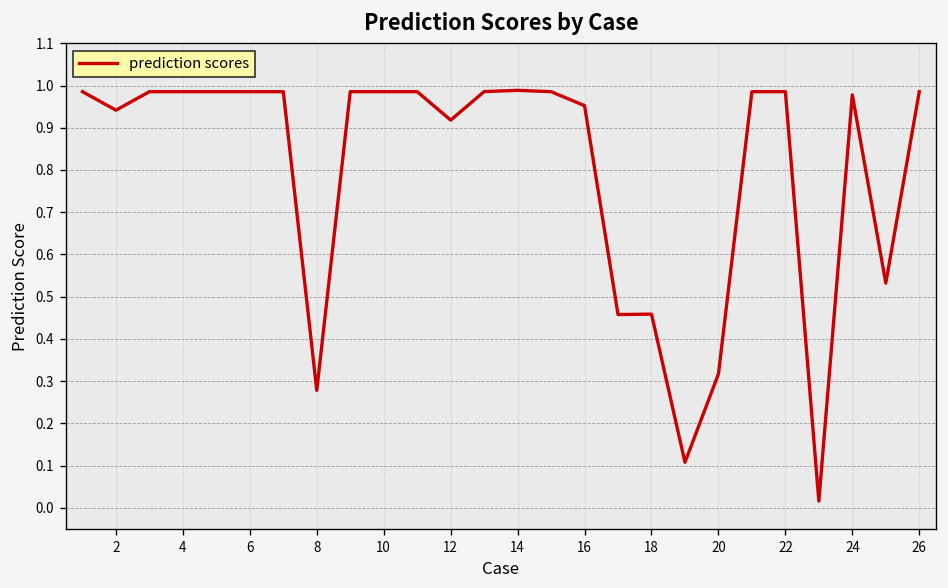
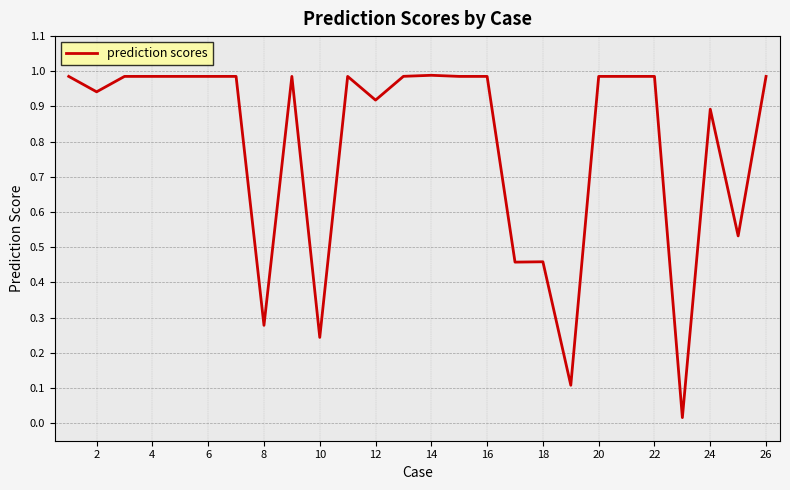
  {
    "2": 0.94,
    "4": 0.99,
    "6": 0.99,
    "8": 0.28,
-   "10": 0.99,
+   "10": 0.24,
    "12": 0.92,
    "14": 0.99,
-   "16": 0.95,
+   "16": 0.99,
    "18": 0.46,
-   "20": 0.32,
+   "20": 0.99,
    "22": 0.99,
-   "24": 0.98,
+   "24": 0.89,
    "26": 0.99
  }
